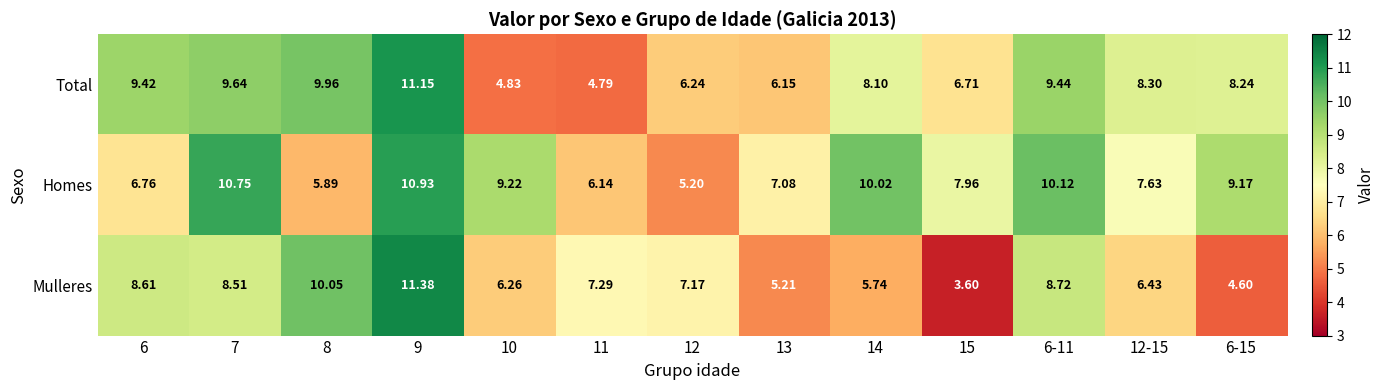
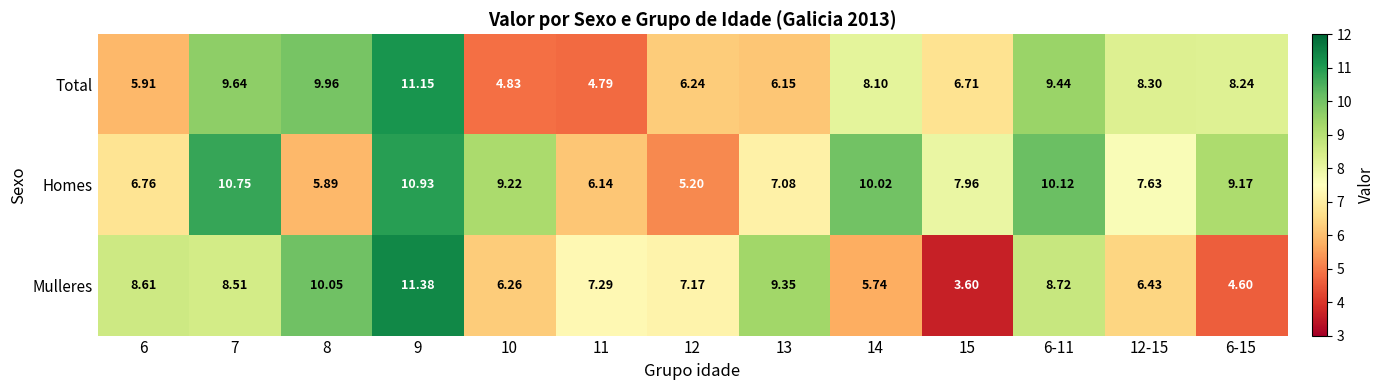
  {
    "Total": {
-     "6": 9.42,
+     "6": 5.91,
      "7": 9.64,
      "8": 9.96,
      "9": 11.15,
      "10": 4.83,
      "11": 4.79,
      "12": 6.24,
      "13": 6.15,
      "14": 8.10,
      "15": 6.71,
      "6-11": 9.44,
      "12-15": 8.30,
      "6-15": 8.24
    },
    "Homes": {
      "6": 6.76,
      "7": 10.75,
      "8": 5.89,
      "9": 10.93,
      "10": 9.22,
      "11": 6.14,
      "12": 5.20,
      "13": 7.08,
      "14": 10.02,
      "15": 7.96,
      "6-11": 10.12,
      "12-15": 7.63,
      "6-15": 9.17
    },
    "Mulleres": {
      "6": 8.61,
      "7": 8.51,
      "8": 10.05,
      "9": 11.38,
      "10": 6.26,
      "11": 7.29,
      "12": 7.17,
-     "13": 5.21,
+     "13": 9.35,
      "14": 5.74,
      "15": 3.60,
      "6-11": 8.72,
      "12-15": 6.43,
      "6-15": 4.60
    }
  }
